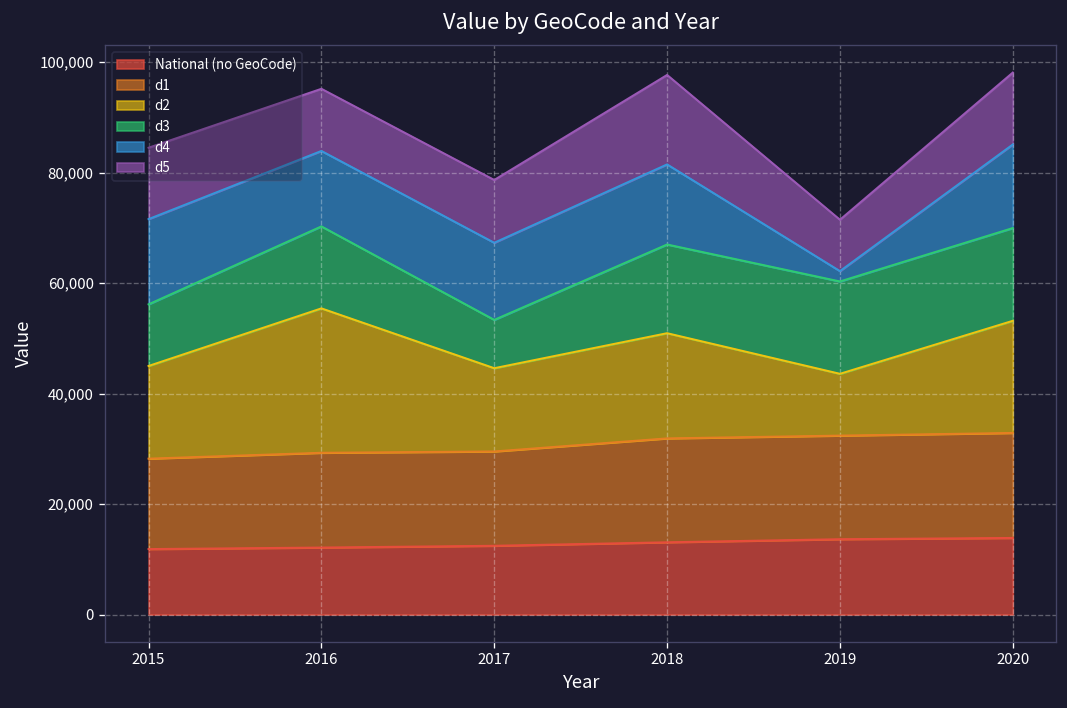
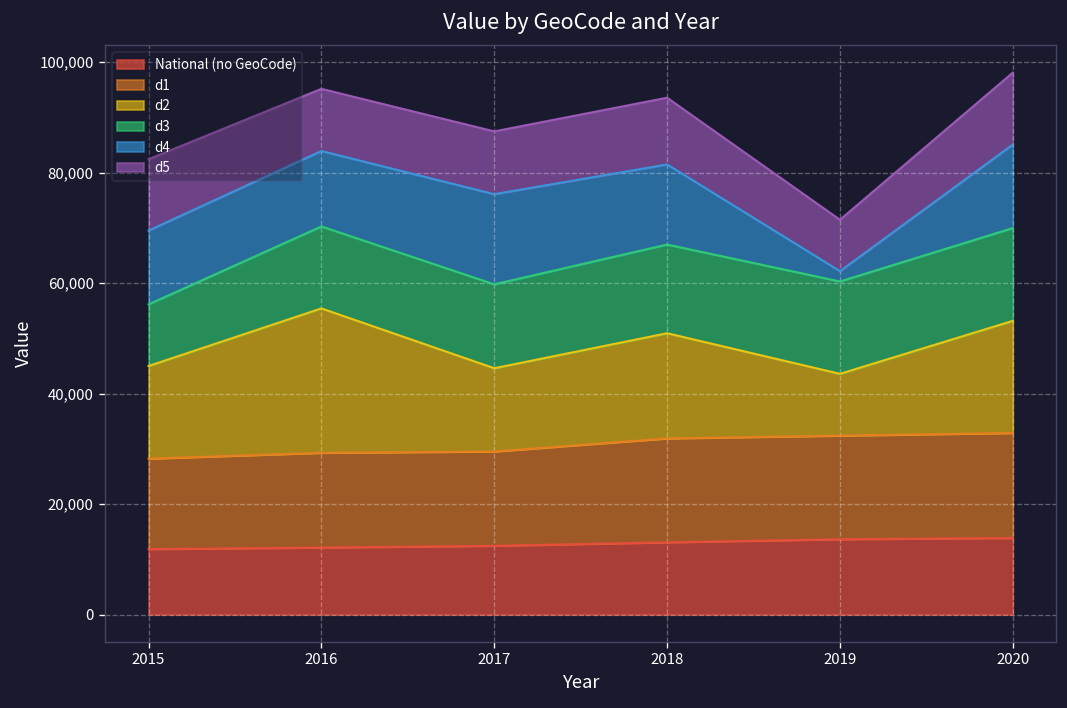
  {
    "d2": {
      "2015": "17,000",
      "2016": "26,000",
      "2017": "15,000",
      "2018": "19,000",
      "2019": "11,000",
      "2020": "20,000"
    },
    "d3": {
      "2015": "11,000",
      "2016": "15,000",
-     "2017": "9,000",
+     "2017": "15,000",
      "2018": "16,000",
      "2019": "17,000",
      "2020": "17,000"
    },
    "d4": {
-     "2015": "15,000",
+     "2015": "13,000",
      "2016": "14,000",
-     "2017": "14,000",
+     "2017": "16,000",
      "2018": "15,000",
      "2019": "2,000",
      "2020": "15,000"
    },
    "d5": {
      "2016": "11,000",
      "2017": "11,000",
-     "2018": "16,000",
+     "2018": "12,000",
      "2019": "9,000",
      "2020": "13,000"
    }
  }
